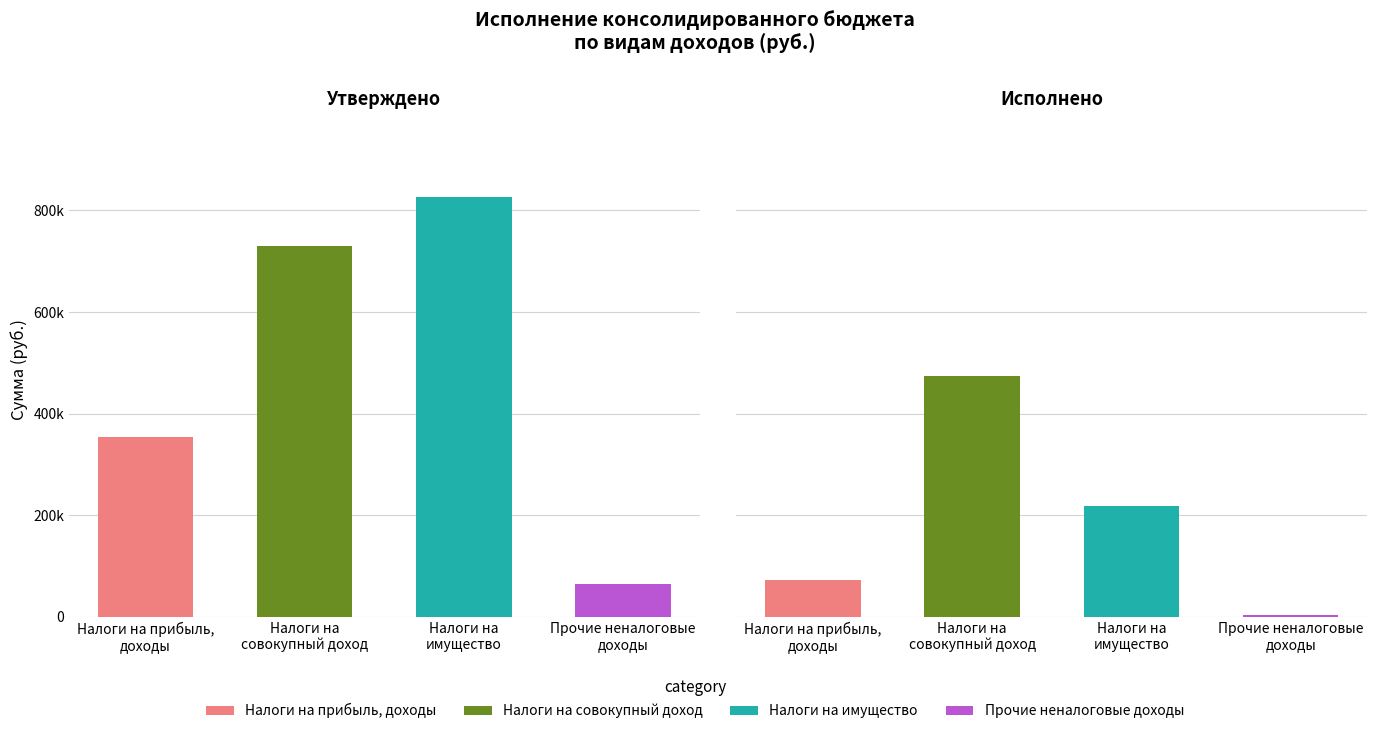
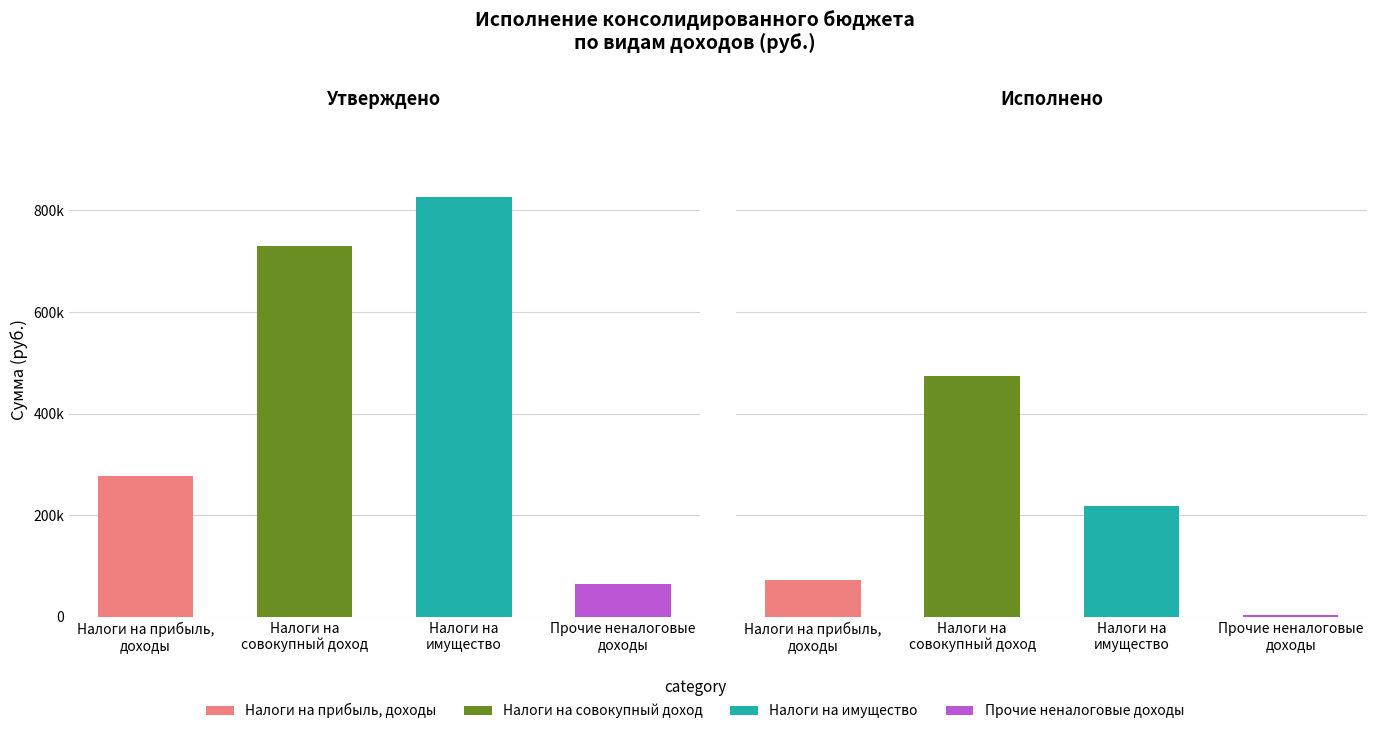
  {
    "Утверждено": {
-     "Налоги на прибыль, доходы": 350000,
+     "Налоги на прибыль, доходы": 280000,
      "Налоги на совокупный доход": 730000,
      "Налоги на имущество": 830000,
      "Прочие неналоговые доходы": 60000
    }
  }
